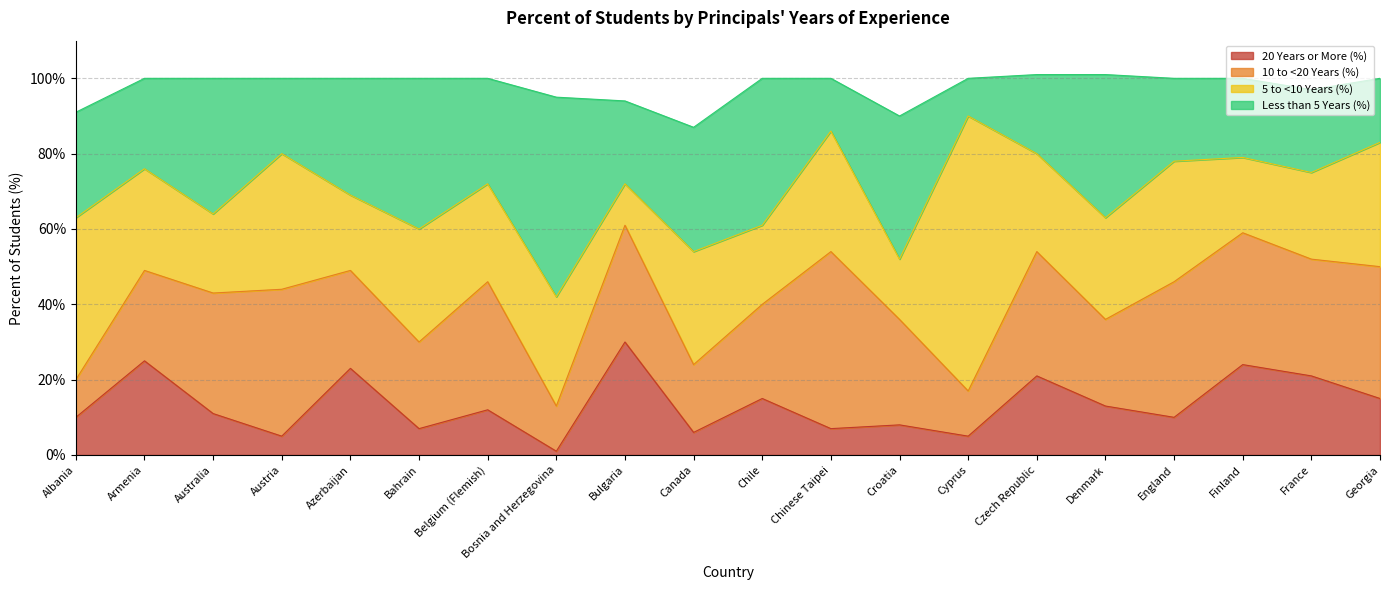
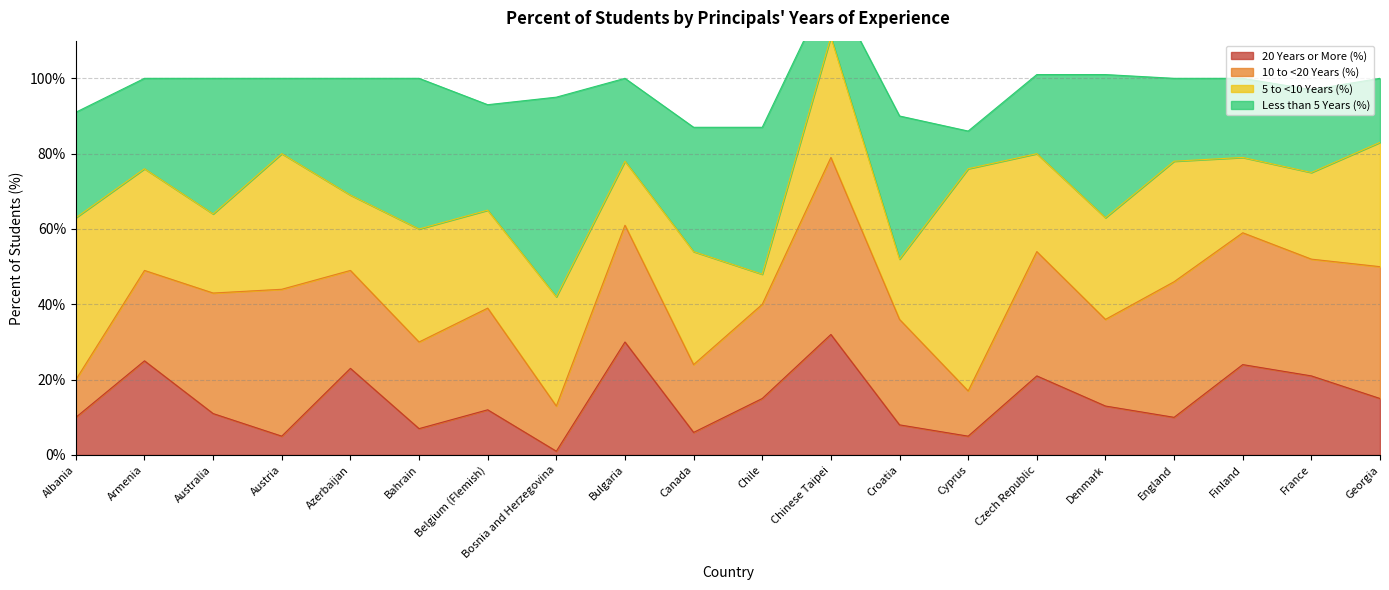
  {
    "20 Years or More (%)": {
      "Albania": "10%",
      "Armenia": "25%",
      "Australia": "11%",
      "Austria": "5%",
      "Azerbaijan": "23%",
      "Bahrain": "7%",
      "Belgium (Flemish)": "12%",
      "Bosnia and Herzegovina": "1%",
      "Bulgaria": "30%",
      "Canada": "6%",
      "Chile": "15%",
-     "Chinese Taipei": "7%",
+     "Chinese Taipei": "32%",
      "Croatia": "8%",
      "Cyprus": "5%",
      "Czech Republic": "21%",
      "Denmark": "13%",
      "England": "10%",
      "Finland": "24%",
      "France": "21%",
      "Georgia": "15%"
    },
    "10 to <20 Years (%)": {
      "Albania": "10%",
      "Armenia": "24%",
      "Australia": "32%",
      "Austria": "39%",
      "Azerbaijan": "26%",
      "Bahrain": "23%",
-     "Belgium (Flemish)": "34%",
+     "Belgium (Flemish)": "27%",
      "Bosnia and Herzegovina": "12%",
      "Bulgaria": "31%",
      "Canada": "18%",
      "Chile": "25%",
      "Chinese Taipei": "47%",
      "Croatia": "28%",
      "Cyprus": "12%",
      "Czech Republic": "33%",
      "Denmark": "23%",
      "England": "36%",
      "Finland": "35%",
      "France": "31%",
      "Georgia": "35%"
    },
    "5 to <10 Years (%)": {
      "Albania": "43%",
      "Armenia": "27%",
      "Australia": "21%",
      "Austria": "36%",
      "Azerbaijan": "20%",
      "Bahrain": "30%",
      "Belgium (Flemish)": "26%",
      "Bosnia and Herzegovina": "29%",
-     "Bulgaria": "11%",
+     "Bulgaria": "17%",
      "Canada": "30%",
-     "Chile": "21%",
+     "Chile": "8%",
      "Croatia": "16%",
-     "Cyprus": "73%",
+     "Cyprus": "59%",
      "Czech Republic": "26%",
      "Denmark": "27%",
      "England": "32%",
      "Finland": "20%",
      "France": "23%",
      "Georgia": "33%"
    },
    "Less than 5 Years (%)": {
      "Albania": "28%",
      "Armenia": "24%",
      "Australia": "36%",
      "Austria": "20%",
      "Azerbaijan": "31%",
      "Bahrain": "40%",
      "Belgium (Flemish)": "28%",
      "Bosnia and Herzegovina": "53%",
      "Bulgaria": "22%",
      "Canada": "33%",
      "Chile": "39%",
      "Croatia": "38%",
      "Cyprus": "10%",
      "Czech Republic": "21%",
      "Denmark": "38%",
      "England": "22%",
      "Georgia": "17%"
    }
  }
